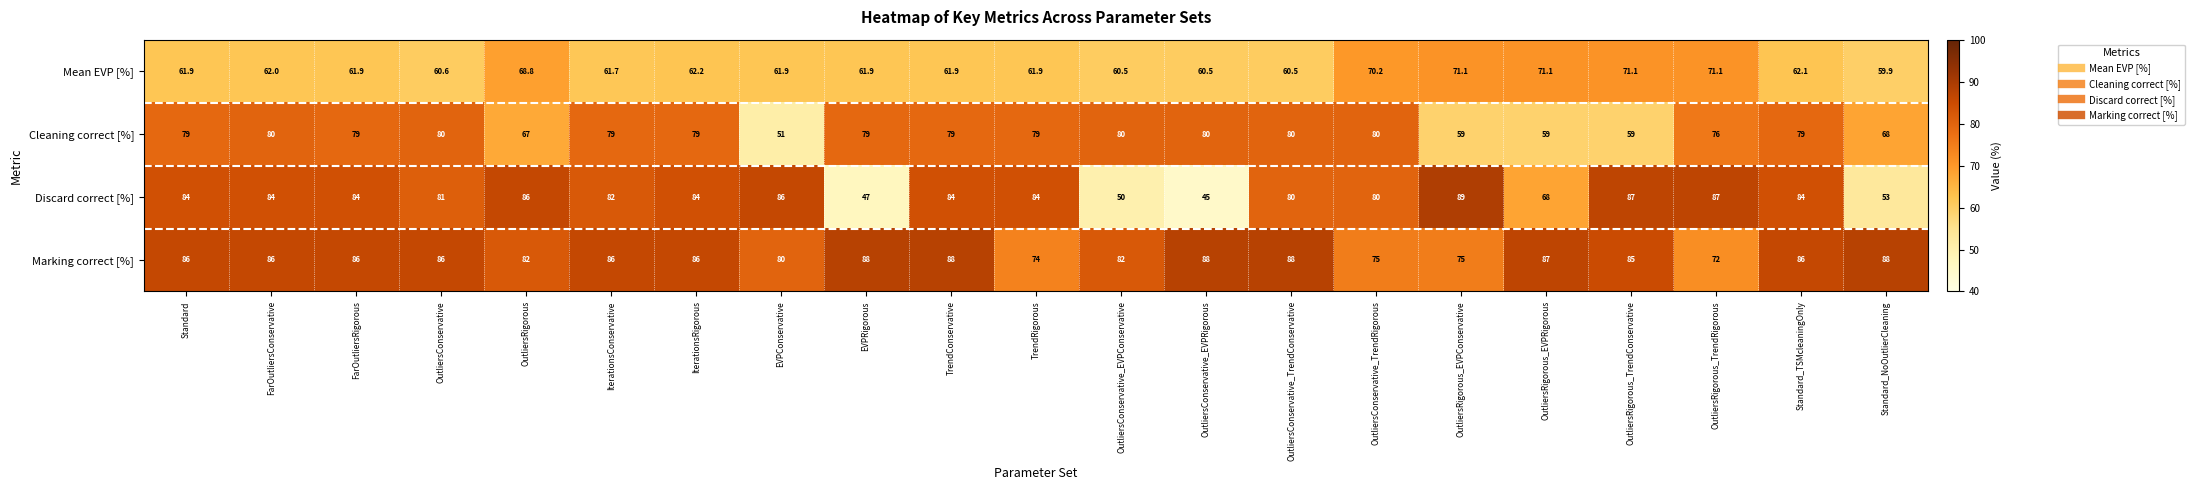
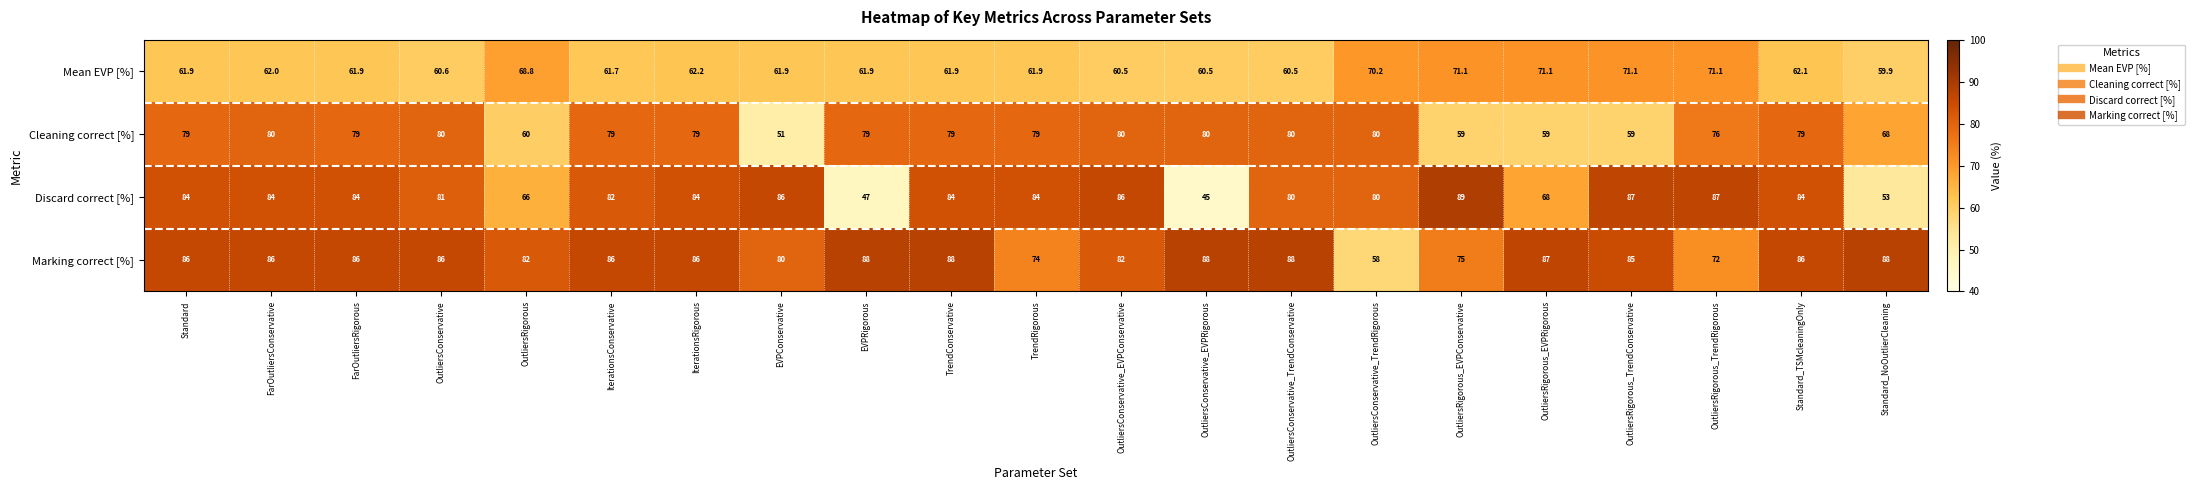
  {
    "Mean EVP [%]": {
      "Standard": 61.9,
      "FarOutliersConservative": 62.0,
      "FarOutliersRigorous": 61.9,
      "OutliersConservative": 60.6,
      "OutliersRigorous": 68.8,
      "IterationsConservative": 61.7,
      "IterationsRigorous": 62.2,
      "EVPConservative": 61.9,
      "EVPRigorous": 61.9,
      "TrendConservative": 61.9,
      "TrendRigorous": 61.9,
      "OutliersConservative_EVPConservative": 60.5,
      "OutliersConservative_EVPRigorous": 60.5,
      "OutliersConservative_TrendConservative": 60.5,
      "OutliersConservative_TrendRigorous": 70.2,
      "OutliersRigorous_EVPConservative": 71.1,
      "OutliersRigorous_EVPRigorous": 71.1,
      "OutliersRigorous_TrendConservative": 71.1,
      "OutliersRigorous_TrendRigorous": 71.1,
      "Standard_TSMcleaningOnly": 62.1,
      "Standard_NoOutlierCleaning": 59.9
    },
    "Cleaning correct [%]": {
      "Standard": 79,
      "FarOutliersConservative": 80,
      "FarOutliersRigorous": 79,
      "OutliersConservative": 80,
-     "OutliersRigorous": 67,
+     "OutliersRigorous": 60,
      "IterationsConservative": 79,
      "IterationsRigorous": 79,
      "EVPConservative": 51,
      "EVPRigorous": 79,
      "TrendConservative": 79,
      "TrendRigorous": 79,
      "OutliersConservative_EVPConservative": 80,
      "OutliersConservative_EVPRigorous": 80,
      "OutliersConservative_TrendConservative": 80,
      "OutliersConservative_TrendRigorous": 80,
      "OutliersRigorous_EVPConservative": 59,
      "OutliersRigorous_EVPRigorous": 59,
      "OutliersRigorous_TrendConservative": 59,
      "OutliersRigorous_TrendRigorous": 76,
      "Standard_TSMcleaningOnly": 79,
      "Standard_NoOutlierCleaning": 68
    },
    "Discard correct [%]": {
      "Standard": 84,
      "FarOutliersConservative": 84,
      "FarOutliersRigorous": 84,
      "OutliersConservative": 81,
-     "OutliersRigorous": 86,
+     "OutliersRigorous": 66,
      "IterationsConservative": 82,
      "IterationsRigorous": 84,
      "EVPConservative": 86,
      "EVPRigorous": 47,
      "TrendConservative": 84,
      "TrendRigorous": 84,
-     "OutliersConservative_EVPConservative": 50,
+     "OutliersConservative_EVPConservative": 86,
      "OutliersConservative_EVPRigorous": 45,
      "OutliersConservative_TrendConservative": 80,
      "OutliersConservative_TrendRigorous": 80,
      "OutliersRigorous_EVPConservative": 89,
      "OutliersRigorous_EVPRigorous": 68,
      "OutliersRigorous_TrendConservative": 87,
      "OutliersRigorous_TrendRigorous": 87,
      "Standard_TSMcleaningOnly": 84,
      "Standard_NoOutlierCleaning": 53
    },
    "Marking correct [%]": {
      "Standard": 86,
      "FarOutliersConservative": 86,
      "FarOutliersRigorous": 86,
      "OutliersConservative": 86,
      "OutliersRigorous": 82,
      "IterationsConservative": 86,
      "IterationsRigorous": 86,
      "EVPConservative": 80,
      "EVPRigorous": 88,
      "TrendConservative": 88,
      "TrendRigorous": 74,
      "OutliersConservative_EVPConservative": 82,
      "OutliersConservative_EVPRigorous": 88,
      "OutliersConservative_TrendConservative": 88,
-     "OutliersConservative_TrendRigorous": 75,
+     "OutliersConservative_TrendRigorous": 58,
      "OutliersRigorous_EVPConservative": 75,
      "OutliersRigorous_EVPRigorous": 87,
      "OutliersRigorous_TrendConservative": 85,
      "OutliersRigorous_TrendRigorous": 72,
      "Standard_TSMcleaningOnly": 86,
      "Standard_NoOutlierCleaning": 88
    }
  }
